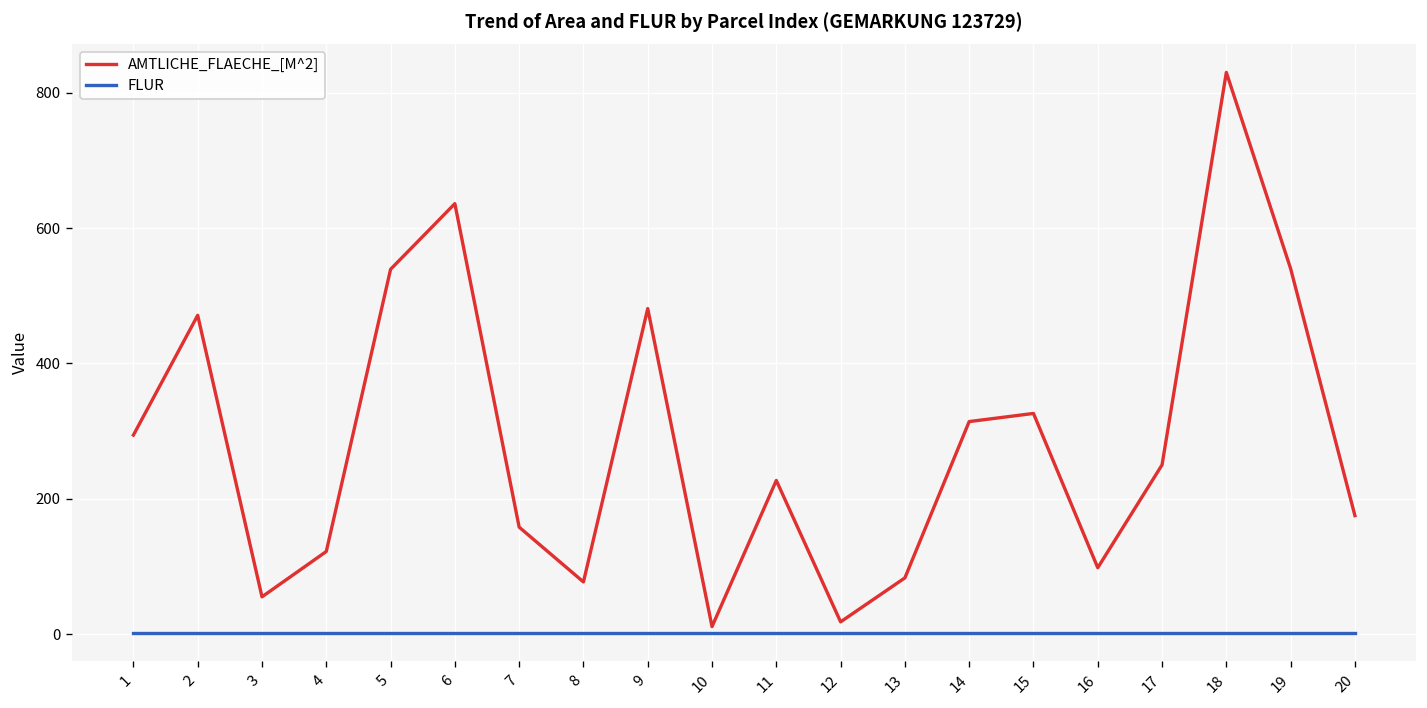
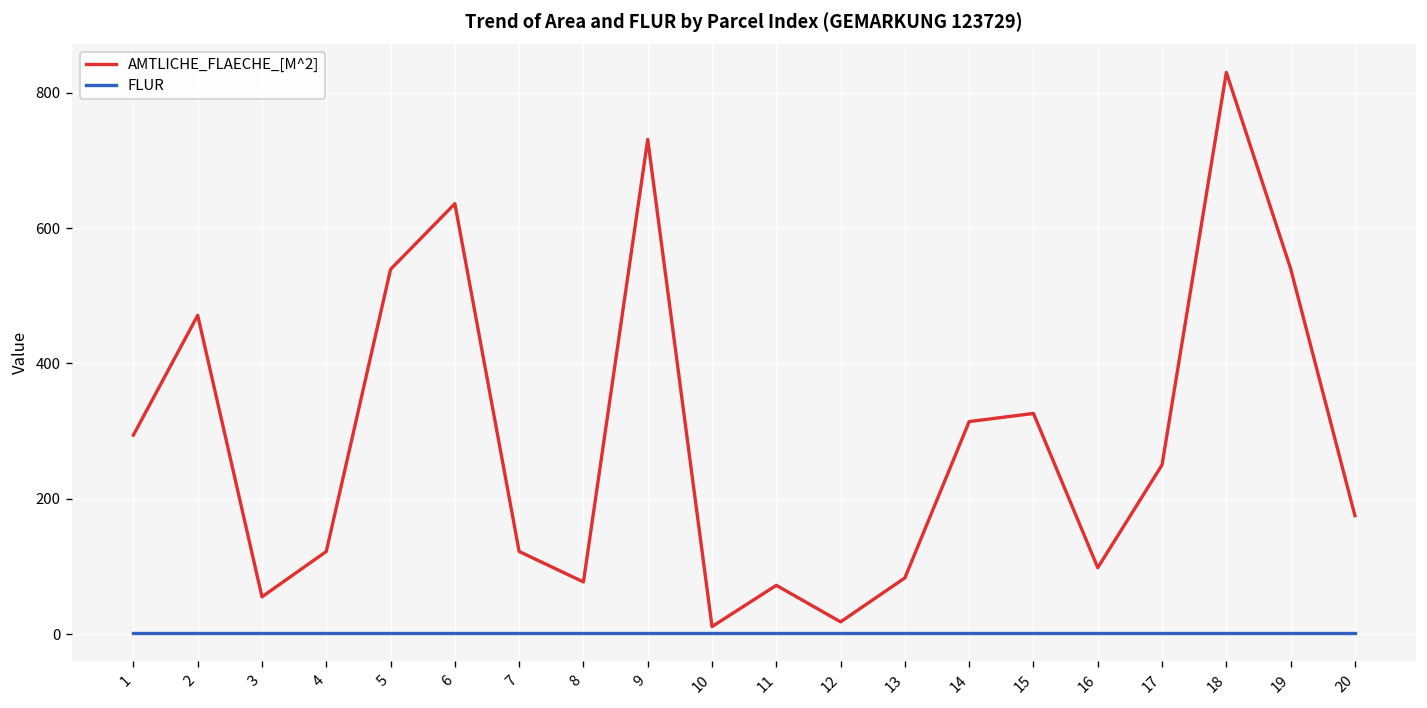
  {
    "AMTLICHE_FLAECHE_[M^2]": {
      "1": 290,
      "2": 470,
      "3": 60,
      "4": 120,
      "5": 540,
      "6": 640,
-     "7": 160,
+     "7": 120,
      "8": 80,
-     "9": 480,
+     "9": 730,
      "10": 10,
-     "11": 230,
+     "11": 70,
      "12": 20,
      "13": 80,
      "14": 310,
      "15": 330,
      "16": 100,
      "17": 250,
      "18": 830,
      "19": 540,
      "20": 180
    },
    "FLUR": {
      "1": 0,
      "2": 0,
      "3": 0,
      "4": 0,
      "5": 0,
      "6": 0,
      "7": 0,
      "8": 0,
      "9": 0,
      "10": 0,
      "11": 0,
      "12": 0,
      "13": 0,
      "14": 0,
      "15": 0,
      "16": 0,
      "17": 0,
      "18": 0,
      "19": 0,
      "20": 0
    }
  }
